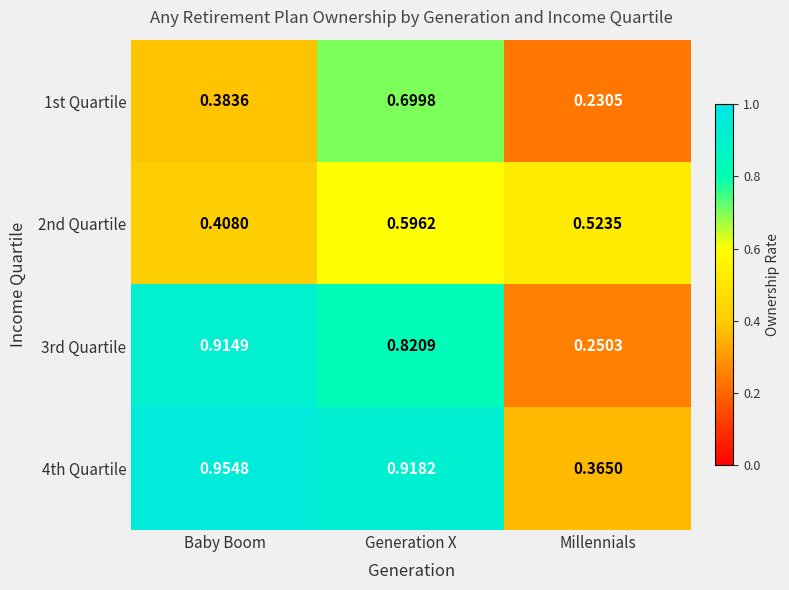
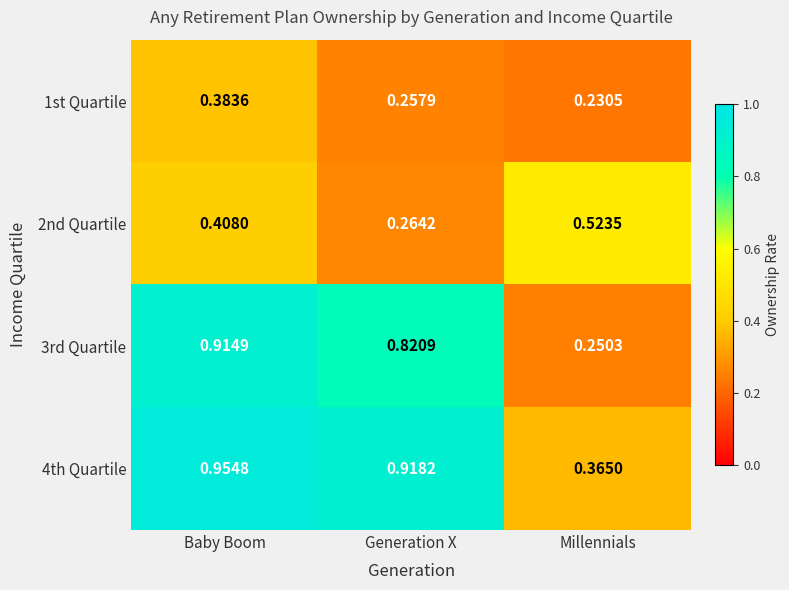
  {
    "1st Quartile": {
      "Baby Boom": 0.3836,
-     "Generation X": 0.6998,
+     "Generation X": 0.2579,
      "Millennials": 0.2305
    },
    "2nd Quartile": {
      "Baby Boom": 0.4080,
-     "Generation X": 0.5962,
+     "Generation X": 0.2642,
      "Millennials": 0.5235
    },
    "3rd Quartile": {
      "Baby Boom": 0.9149,
      "Generation X": 0.8209,
      "Millennials": 0.2503
    },
    "4th Quartile": {
      "Baby Boom": 0.9548,
      "Generation X": 0.9182,
      "Millennials": 0.3650
    }
  }
